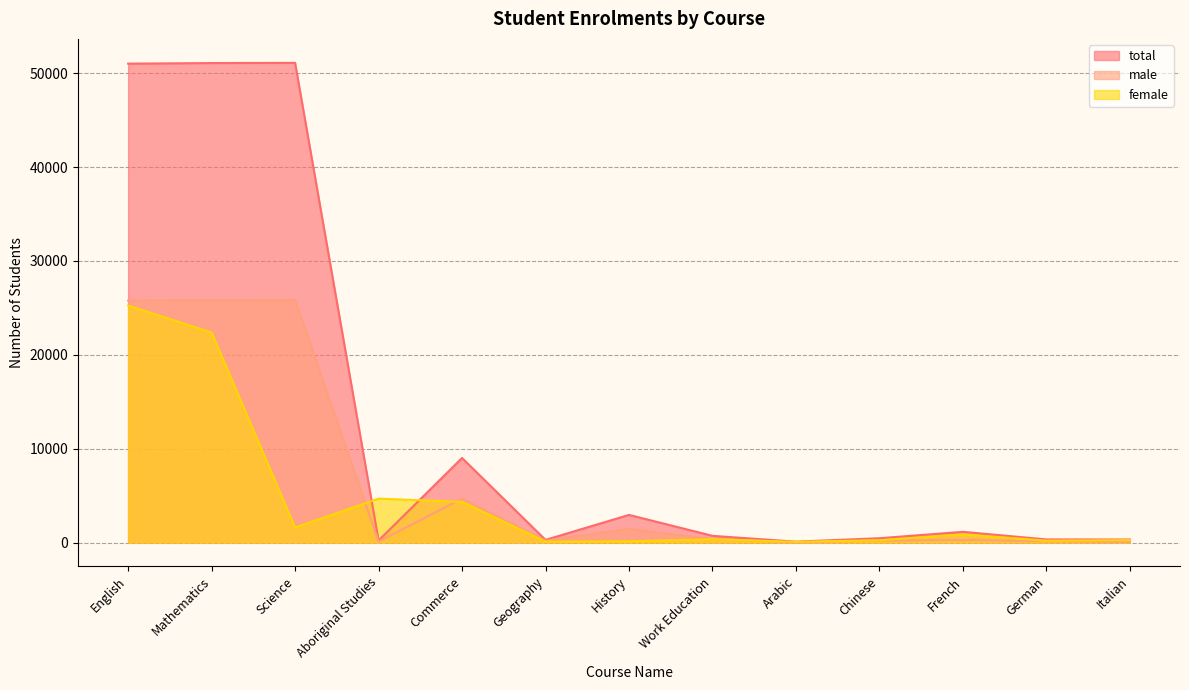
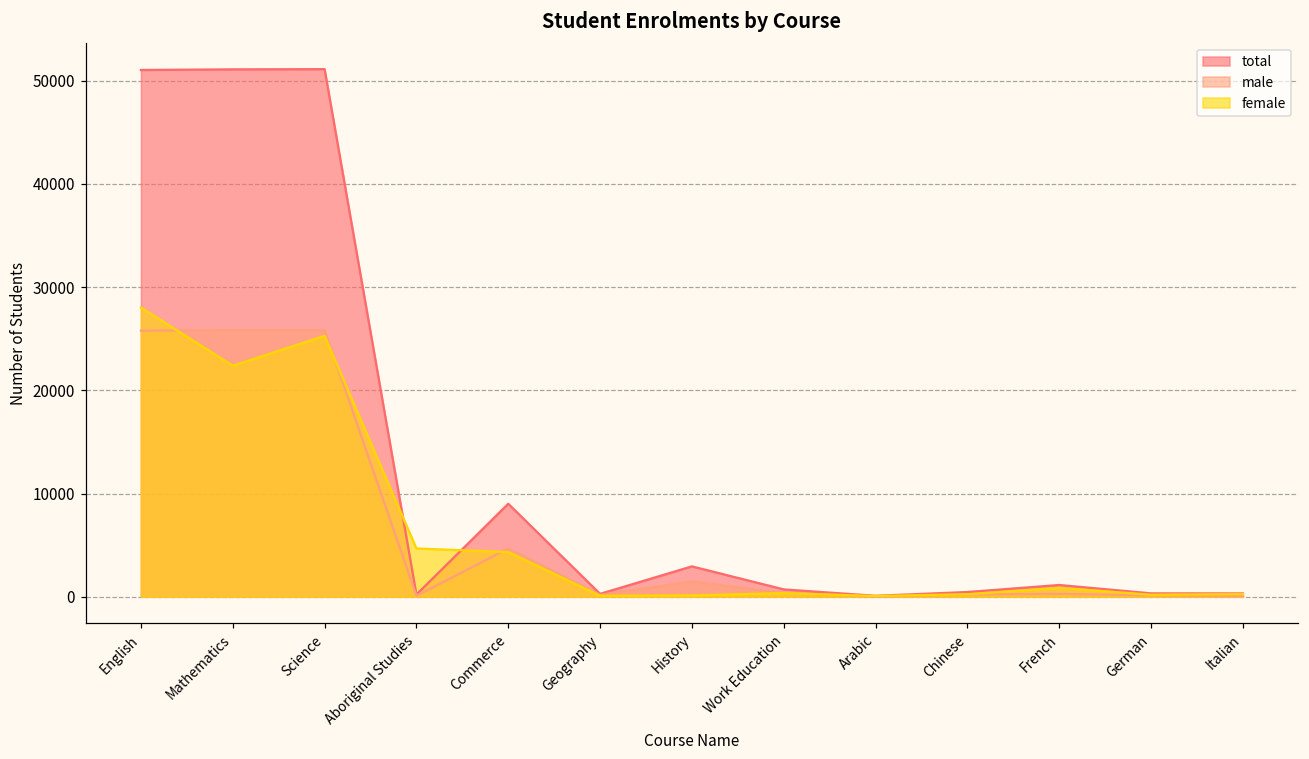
  {
    "female": {
-     "English": 25000,
+     "English": 28000,
      "Mathematics": 22000,
-     "Science": 2000,
+     "Science": 25000,
      "Aboriginal Studies": 5000,
      "Commerce": 4000,
      "History": 0,
      "French": 1000
    }
  }
